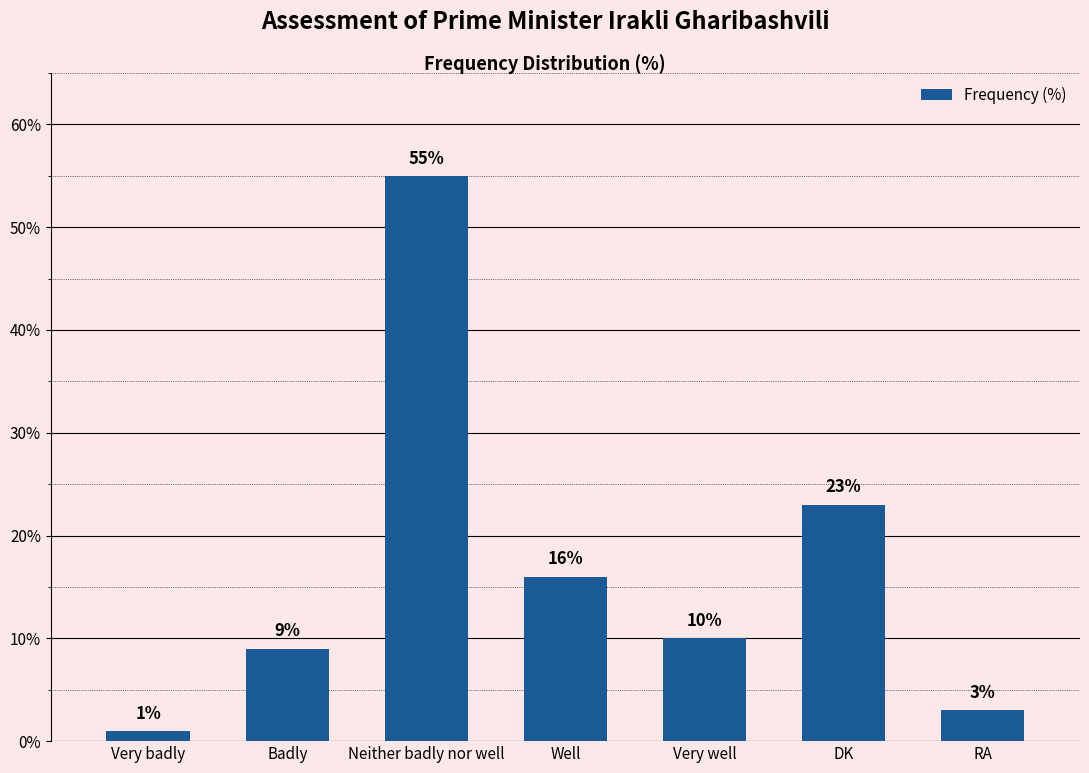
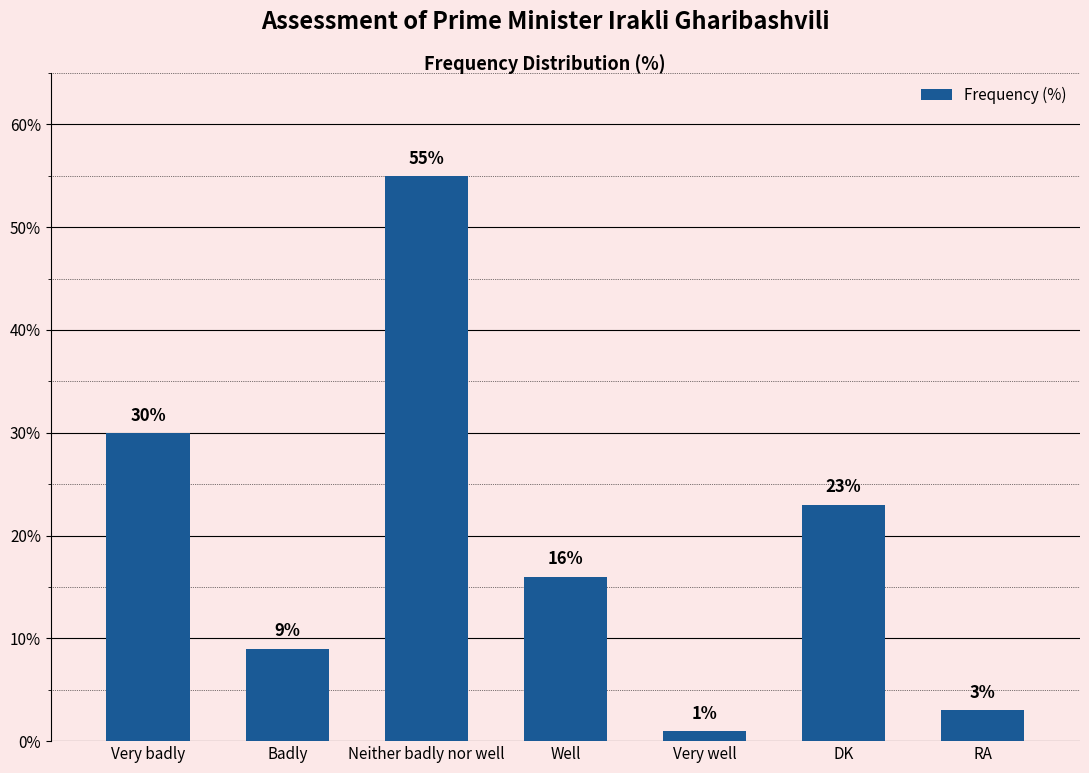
  {
-   "Very badly": "1%",
+   "Very badly": "30%",
    "Badly": "9%",
    "Neither badly nor well": "55%",
    "Well": "16%",
-   "Very well": "10%",
+   "Very well": "1%",
    "DK": "23%",
    "RA": "3%"
  }
